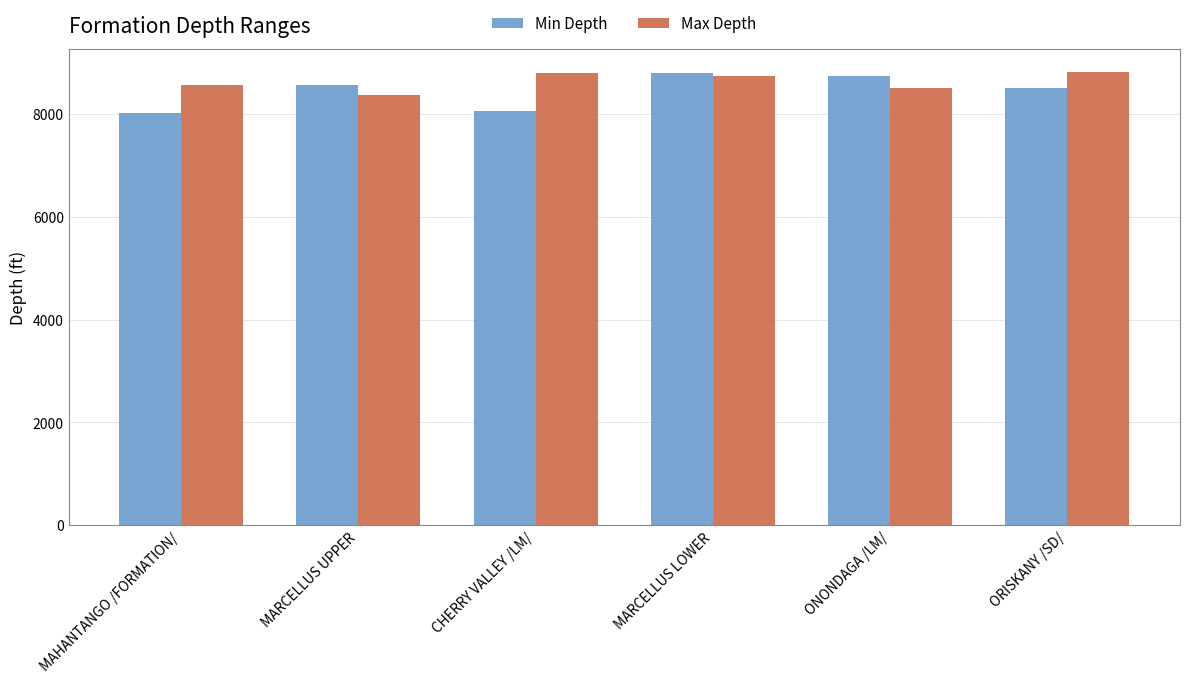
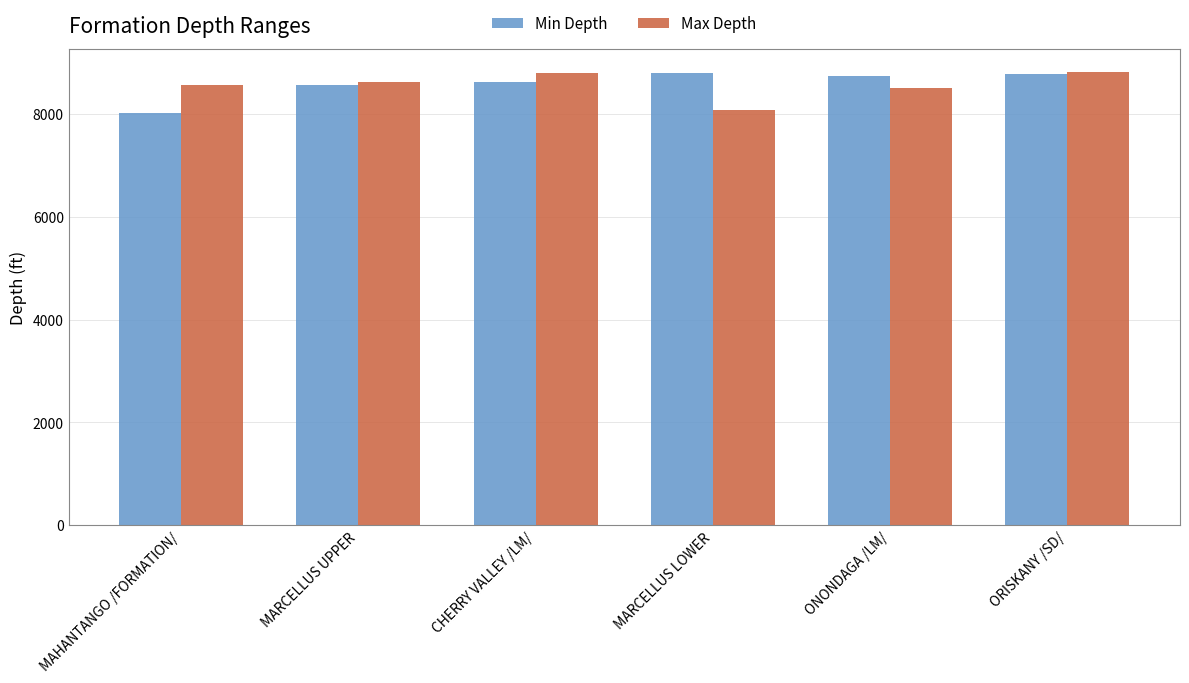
  {
    "Min Depth": {
      "MAHANTANGO /FORMATION/": 8000,
      "MARCELLUS UPPER": 8600,
-     "CHERRY VALLEY /LM/": 8100,
+     "CHERRY VALLEY /LM/": 8600,
      "MARCELLUS LOWER": 8800,
      "ONONDAGA /LM/": 8700,
-     "ORISKANY /SD/": 8500
+     "ORISKANY /SD/": 8800
    },
    "Max Depth": {
      "MAHANTANGO /FORMATION/": 8600,
-     "MARCELLUS UPPER": 8400,
+     "MARCELLUS UPPER": 8600,
      "CHERRY VALLEY /LM/": 8800,
-     "MARCELLUS LOWER": 8700,
+     "MARCELLUS LOWER": 8100,
      "ONONDAGA /LM/": 8500,
      "ORISKANY /SD/": 8800
    }
  }
